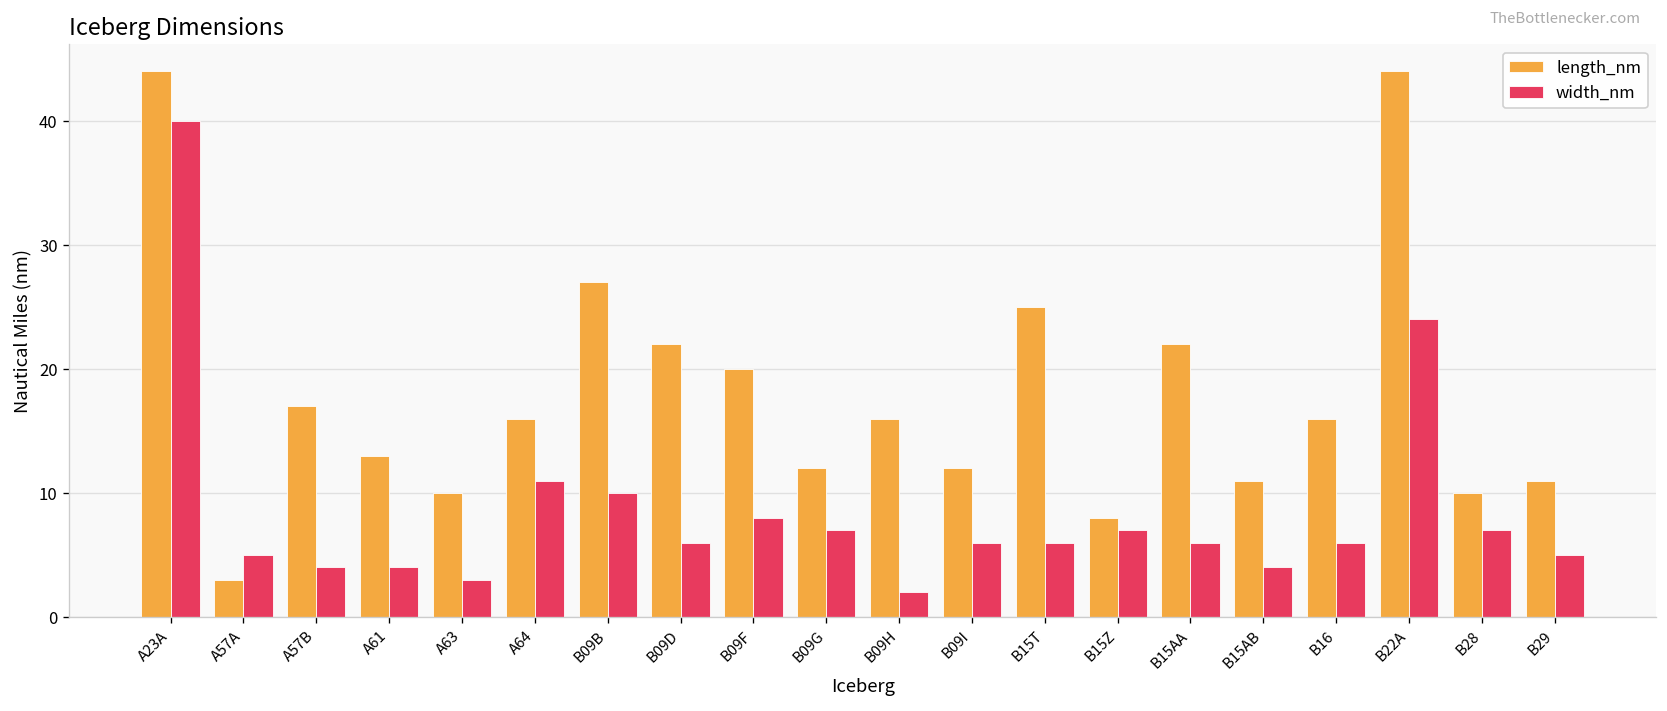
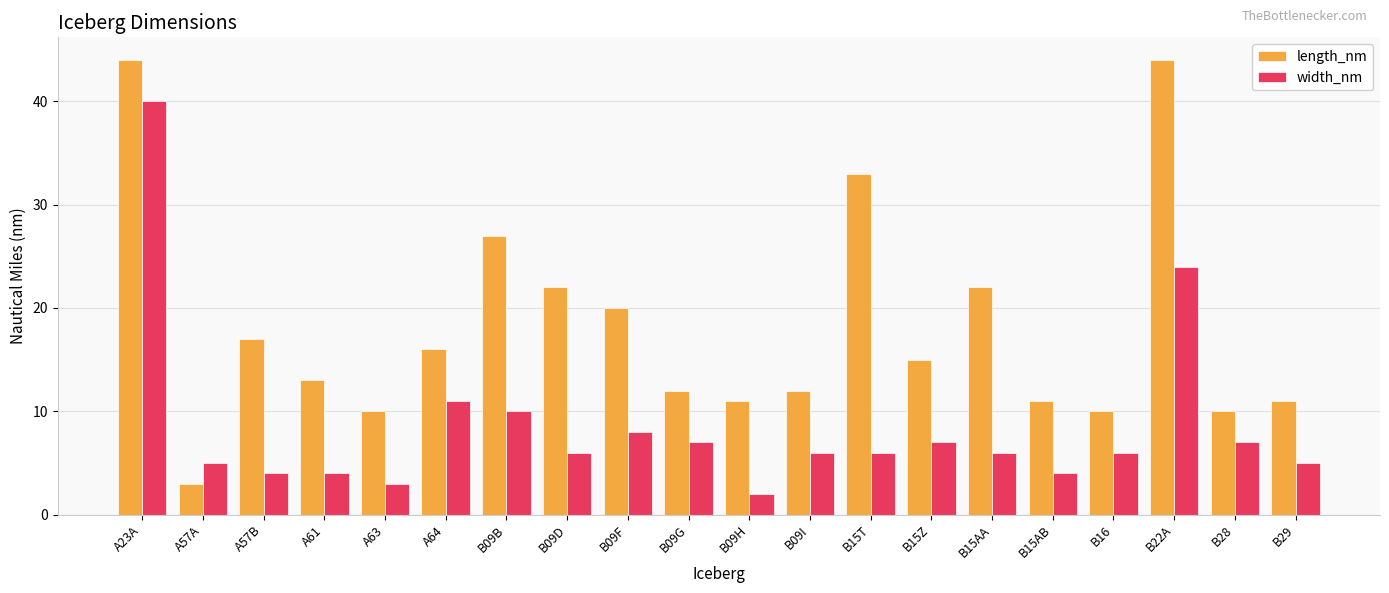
  {
    "length_nm": {
      "A23A": 44,
      "A57A": 3,
      "A57B": 17,
      "A61": 13,
      "A63": 10,
      "A64": 16,
      "B09B": 27,
      "B09D": 22,
      "B09F": 20,
      "B09G": 12,
-     "B09H": 16,
+     "B09H": 11,
      "B09I": 12,
-     "B15T": 25,
-     "B15Z": 8,
+     "B15T": 33,
+     "B15Z": 15,
      "B15AA": 22,
      "B15AB": 11,
-     "B16": 16,
+     "B16": 10,
      "B22A": 44,
      "B28": 10,
      "B29": 11
    },
    "width_nm": {
      "A23A": 40,
      "A57A": 5,
      "A57B": 4,
      "A61": 4,
      "A63": 3,
      "A64": 11,
      "B09B": 10,
      "B09D": 6,
      "B09F": 8,
      "B09G": 7,
      "B09H": 2,
      "B09I": 6,
      "B15T": 6,
      "B15Z": 7,
      "B15AA": 6,
      "B15AB": 4,
      "B16": 6,
      "B22A": 24,
      "B28": 7,
      "B29": 5
    }
  }
